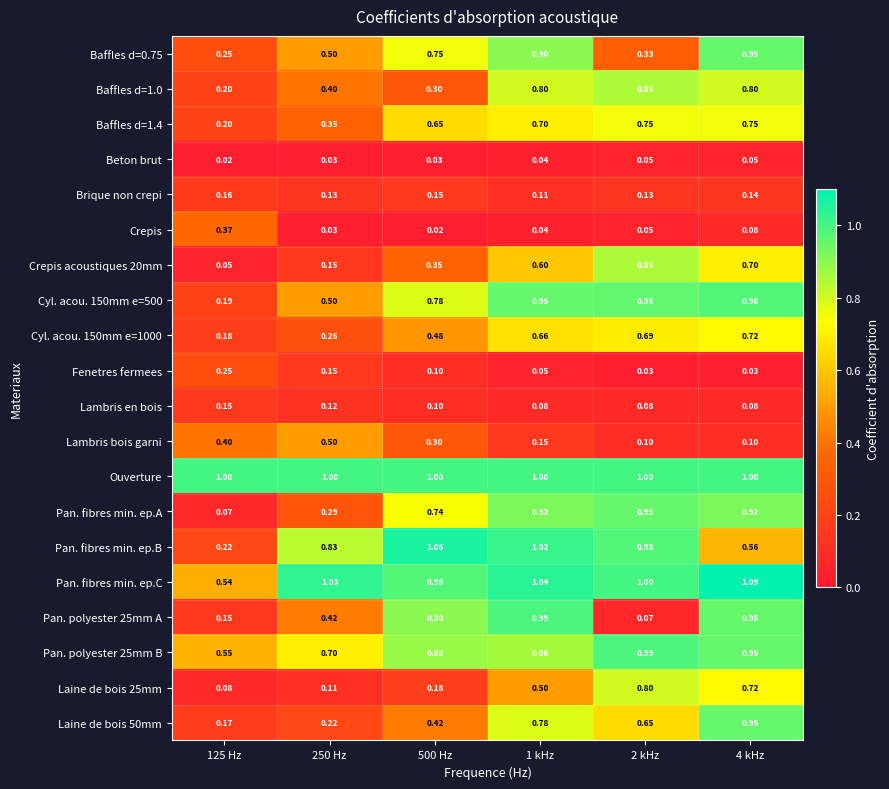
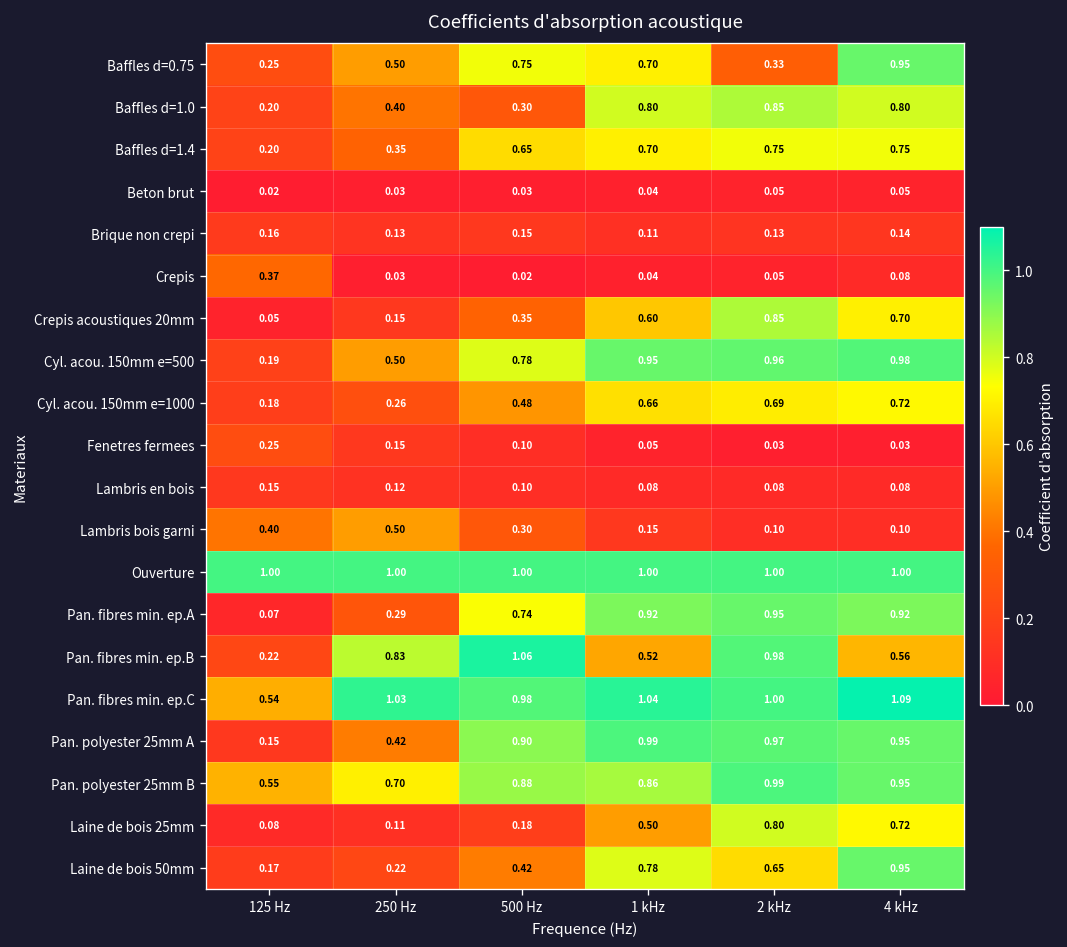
  {
    "Baffles d=0.75": {
      "125 Hz": 0.25,
      "250 Hz": 0.50,
      "500 Hz": 0.75,
-     "1 kHz": 0.90,
+     "1 kHz": 0.70,
      "2 kHz": 0.33,
      "4 kHz": 0.95
    },
    "Baffles d=1.0": {
      "125 Hz": 0.20,
      "250 Hz": 0.40,
      "500 Hz": 0.30,
      "1 kHz": 0.80,
      "2 kHz": 0.85,
      "4 kHz": 0.80
    },
    "Baffles d=1.4": {
      "125 Hz": 0.20,
      "250 Hz": 0.35,
      "500 Hz": 0.65,
      "1 kHz": 0.70,
      "2 kHz": 0.75,
      "4 kHz": 0.75
    },
    "Beton brut": {
      "125 Hz": 0.02,
      "250 Hz": 0.03,
      "500 Hz": 0.03,
      "1 kHz": 0.04,
      "2 kHz": 0.05,
      "4 kHz": 0.05
    },
    "Brique non crepi": {
      "125 Hz": 0.16,
      "250 Hz": 0.13,
      "500 Hz": 0.15,
      "1 kHz": 0.11,
      "2 kHz": 0.13,
      "4 kHz": 0.14
    },
    "Crepis": {
      "125 Hz": 0.37,
      "250 Hz": 0.03,
      "500 Hz": 0.02,
      "1 kHz": 0.04,
      "2 kHz": 0.05,
      "4 kHz": 0.08
    },
    "Crepis acoustiques 20mm": {
      "125 Hz": 0.05,
      "250 Hz": 0.15,
      "500 Hz": 0.35,
      "1 kHz": 0.60,
      "2 kHz": 0.85,
      "4 kHz": 0.70
    },
    "Cyl. acou. 150mm e=500": {
      "125 Hz": 0.19,
      "250 Hz": 0.50,
      "500 Hz": 0.78,
      "1 kHz": 0.95,
      "2 kHz": 0.96,
      "4 kHz": 0.98
    },
    "Cyl. acou. 150mm e=1000": {
      "125 Hz": 0.18,
      "250 Hz": 0.26,
      "500 Hz": 0.48,
      "1 kHz": 0.66,
      "2 kHz": 0.69,
      "4 kHz": 0.72
    },
    "Fenetres fermees": {
      "125 Hz": 0.25,
      "250 Hz": 0.15,
      "500 Hz": 0.10,
      "1 kHz": 0.05,
      "2 kHz": 0.03,
      "4 kHz": 0.03
    },
    "Lambris en bois": {
      "125 Hz": 0.15,
      "250 Hz": 0.12,
      "500 Hz": 0.10,
      "1 kHz": 0.08,
      "2 kHz": 0.08,
      "4 kHz": 0.08
    },
    "Lambris bois garni": {
      "125 Hz": 0.40,
      "250 Hz": 0.50,
      "500 Hz": 0.30,
      "1 kHz": 0.15,
      "2 kHz": 0.10,
      "4 kHz": 0.10
    },
    "Ouverture": {
      "125 Hz": 1.00,
      "250 Hz": 1.00,
      "500 Hz": 1.00,
      "1 kHz": 1.00,
      "2 kHz": 1.00,
      "4 kHz": 1.00
    },
    "Pan. fibres min. ep.A": {
      "125 Hz": 0.07,
      "250 Hz": 0.29,
      "500 Hz": 0.74,
      "1 kHz": 0.92,
      "2 kHz": 0.95,
      "4 kHz": 0.92
    },
    "Pan. fibres min. ep.B": {
      "125 Hz": 0.22,
      "250 Hz": 0.83,
      "500 Hz": 1.06,
-     "1 kHz": 1.02,
+     "1 kHz": 0.52,
      "2 kHz": 0.98,
      "4 kHz": 0.56
    },
    "Pan. fibres min. ep.C": {
      "125 Hz": 0.54,
      "250 Hz": 1.03,
      "500 Hz": 0.98,
      "1 kHz": 1.04,
      "2 kHz": 1.00,
      "4 kHz": 1.09
    },
    "Pan. polyester 25mm A": {
      "125 Hz": 0.15,
      "250 Hz": 0.42,
      "500 Hz": 0.90,
      "1 kHz": 0.99,
-     "2 kHz": 0.07,
+     "2 kHz": 0.97,
      "4 kHz": 0.95
    },
    "Pan. polyester 25mm B": {
      "125 Hz": 0.55,
      "250 Hz": 0.70,
      "500 Hz": 0.88,
      "1 kHz": 0.86,
      "2 kHz": 0.99,
      "4 kHz": 0.95
    },
    "Laine de bois 25mm": {
      "125 Hz": 0.08,
      "250 Hz": 0.11,
      "500 Hz": 0.18,
      "1 kHz": 0.50,
      "2 kHz": 0.80,
      "4 kHz": 0.72
    },
    "Laine de bois 50mm": {
      "125 Hz": 0.17,
      "250 Hz": 0.22,
      "500 Hz": 0.42,
      "1 kHz": 0.78,
      "2 kHz": 0.65,
      "4 kHz": 0.95
    }
  }
